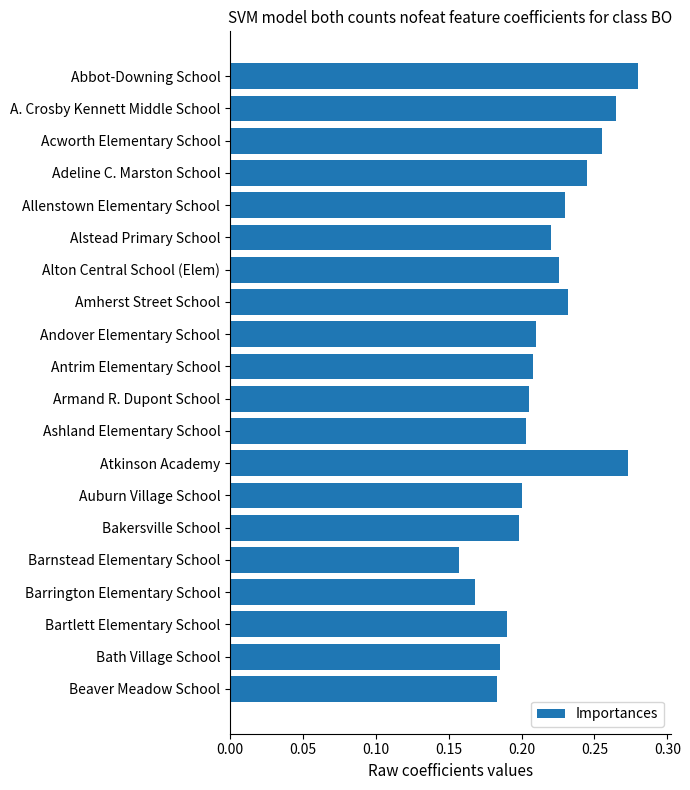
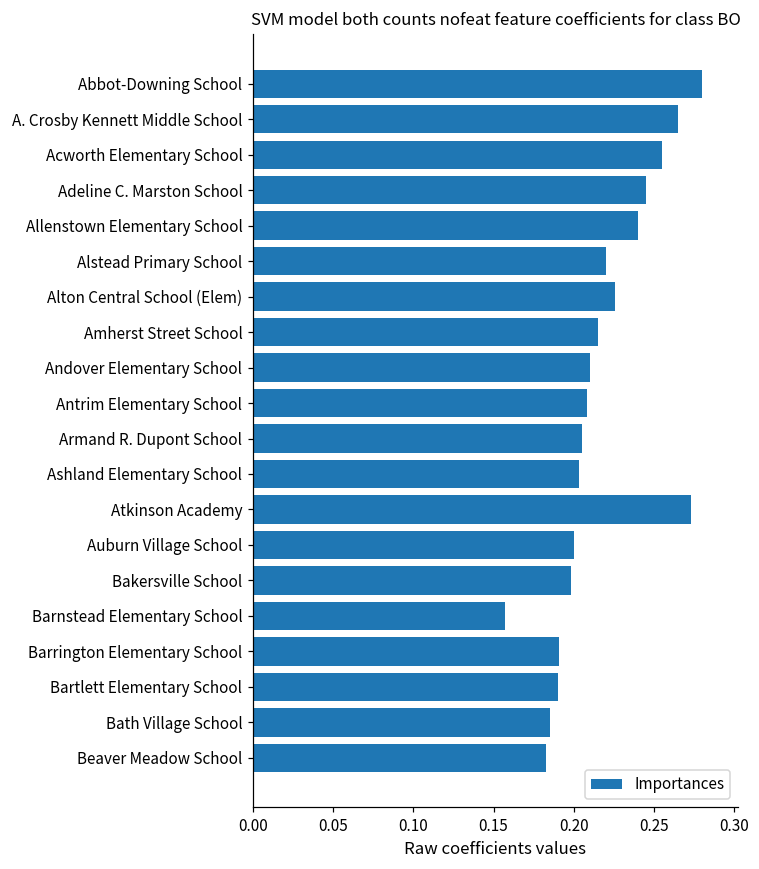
  {
    "Abbot-Downing School": 0.280,
    "A. Crosby Kennett Middle School": 0.265,
    "Acworth Elementary School": 0.255,
    "Adeline C. Marston School": 0.245,
-   "Allenstown Elementary School": 0.23,
+   "Allenstown Elementary School": 0.24,
    "Alstead Primary School": 0.220,
    "Alton Central School (Elem)": 0.226,
-   "Amherst Street School": 0.232,
+   "Amherst Street School": 0.215,
    "Andover Elementary School": 0.210,
    "Antrim Elementary School": 0.208,
    "Armand R. Dupont School": 0.205,
    "Ashland Elementary School": 0.203,
    "Atkinson Academy": 0.273,
    "Auburn Village School": 0.200,
    "Bakersville School": 0.198,
    "Barnstead Elementary School": 0.157,
-   "Barrington Elementary School": 0.168,
+   "Barrington Elementary School": 0.191,
    "Bartlett Elementary School": 0.190,
    "Bath Village School": 0.185,
    "Beaver Meadow School": 0.183
  }
